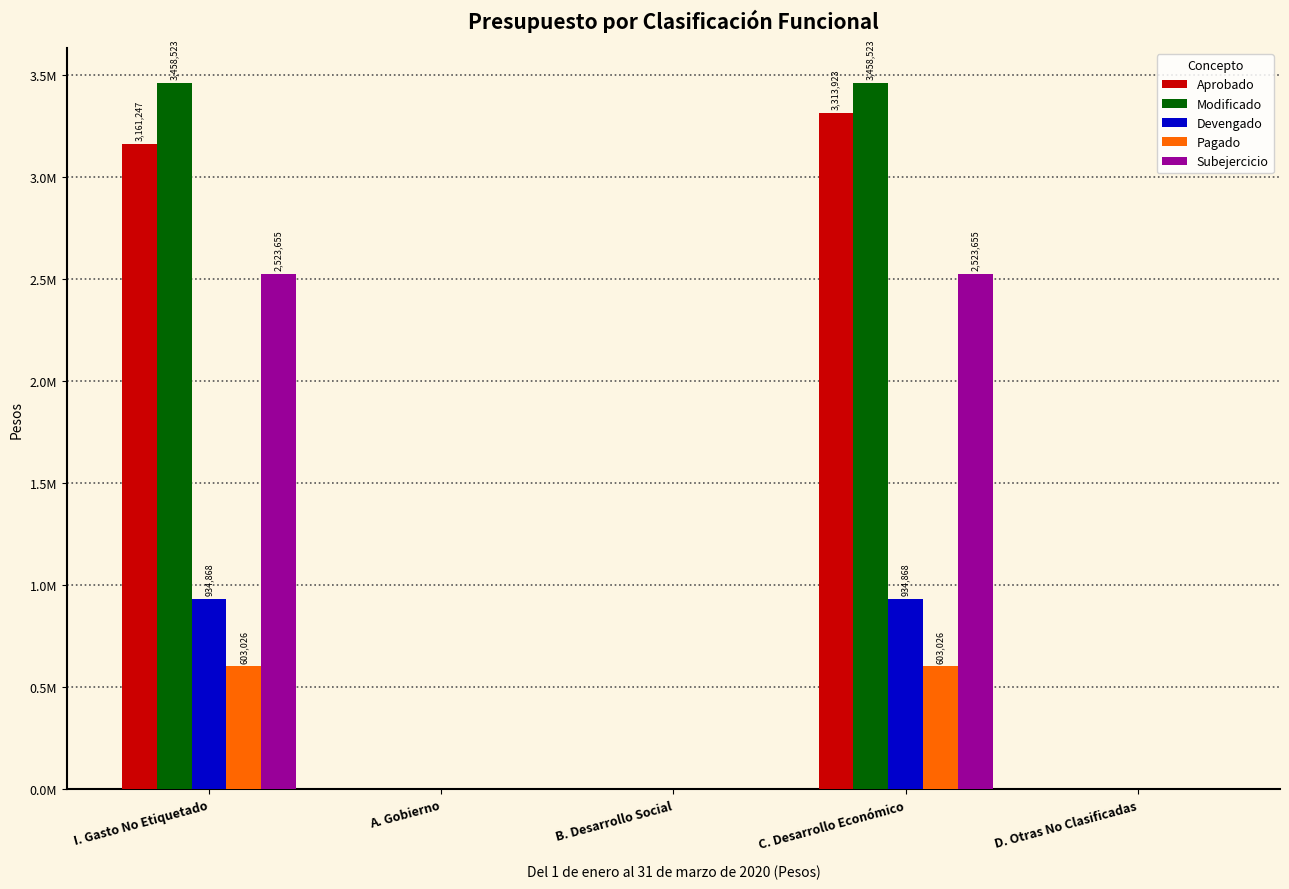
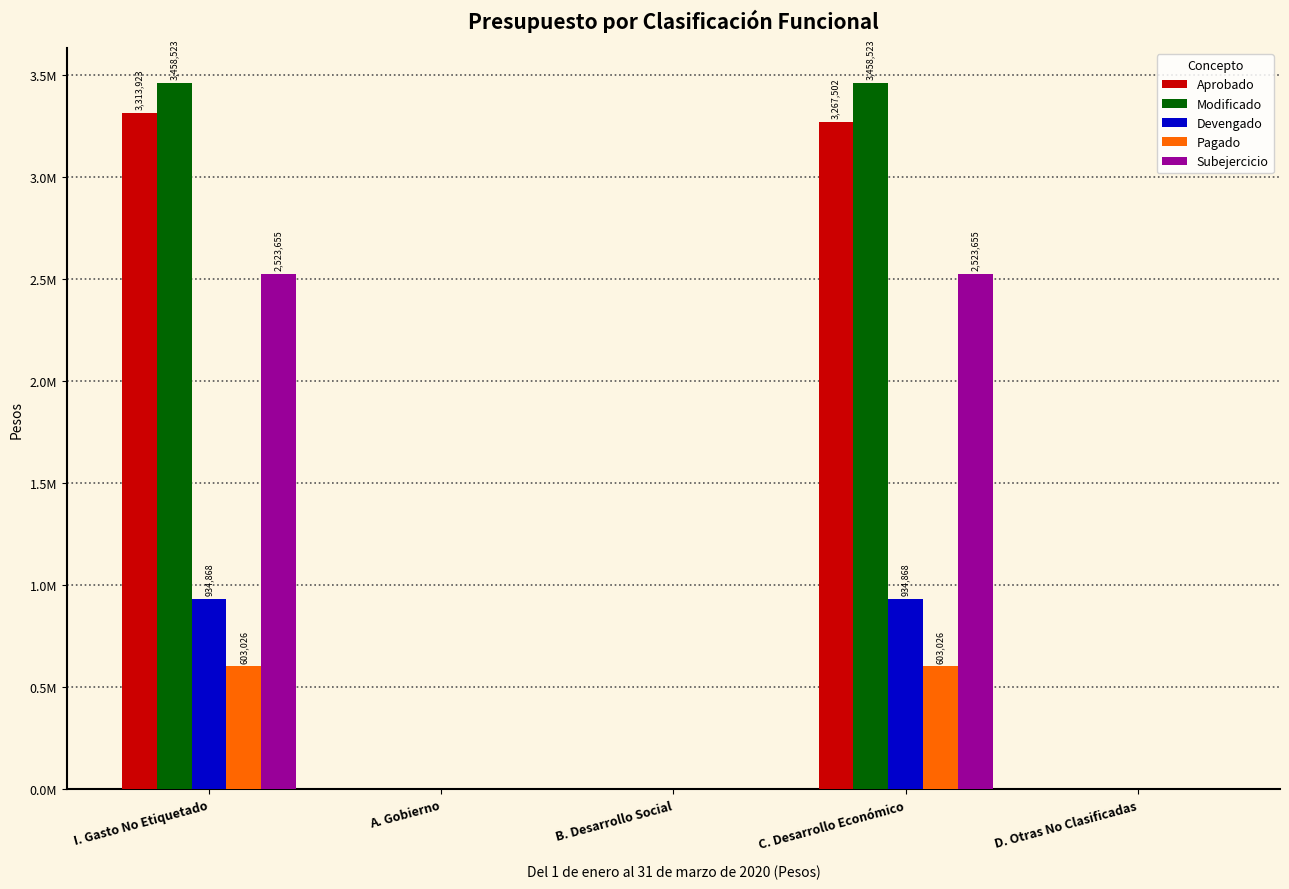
  {
    "Aprobado": {
-     "I. Gasto No Etiquetado": "3,161,247",
-     "C. Desarrollo Económico": "3,313,923"
+     "I. Gasto No Etiquetado": "3,313,923",
+     "C. Desarrollo Económico": "3,267,502"
    },
    "Modificado": {
      "I. Gasto No Etiquetado": "3,458,523",
      "C. Desarrollo Económico": "3,458,523"
    },
    "Devengado": {
      "I. Gasto No Etiquetado": "934,868",
      "C. Desarrollo Económico": "934,868"
    },
    "Pagado": {
      "I. Gasto No Etiquetado": "603,026",
      "C. Desarrollo Económico": "603,026"
    },
    "Subejercicio": {
      "I. Gasto No Etiquetado": "2,523,655",
      "C. Desarrollo Económico": "2,523,655"
    }
  }
